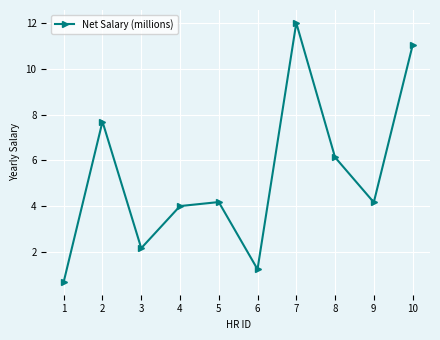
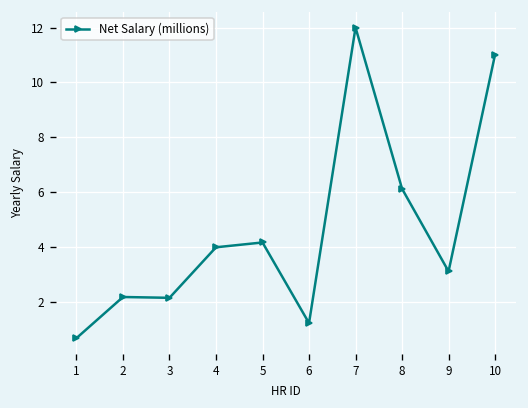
  {
    "1": 0.7,
-   "2": 7.7,
+   "2": 2.2,
    "3": 2.2,
    "4": 4.0,
    "5": 4.2,
    "6": 1.2,
    "7": 12.0,
    "8": 6.1,
-   "9": 4.2,
+   "9": 3.1,
    "10": 11.0
  }
